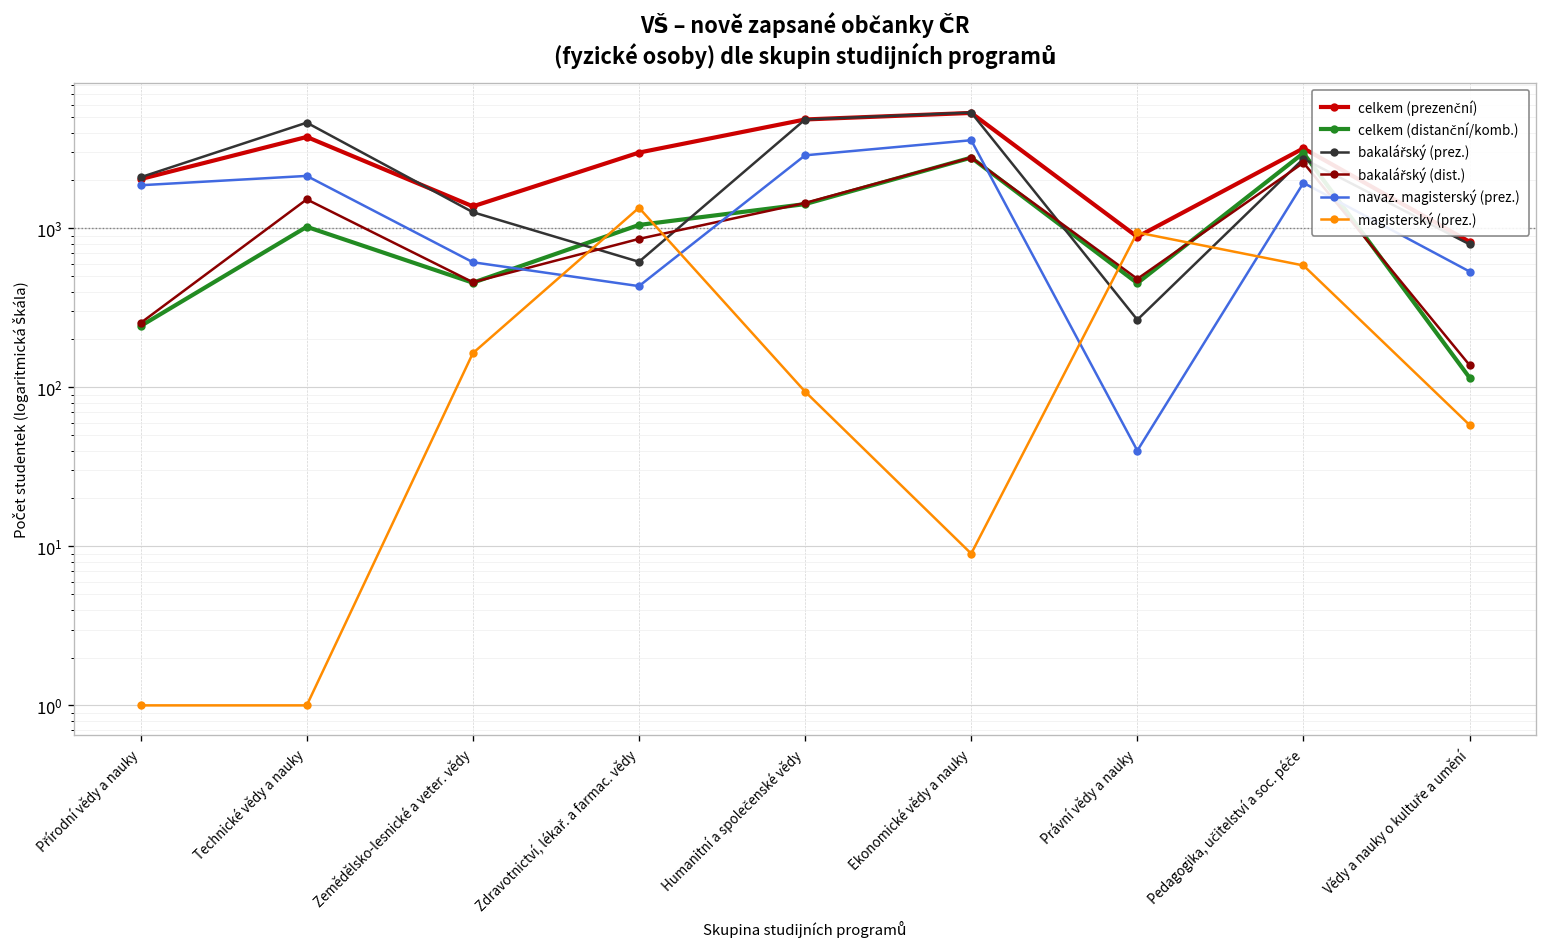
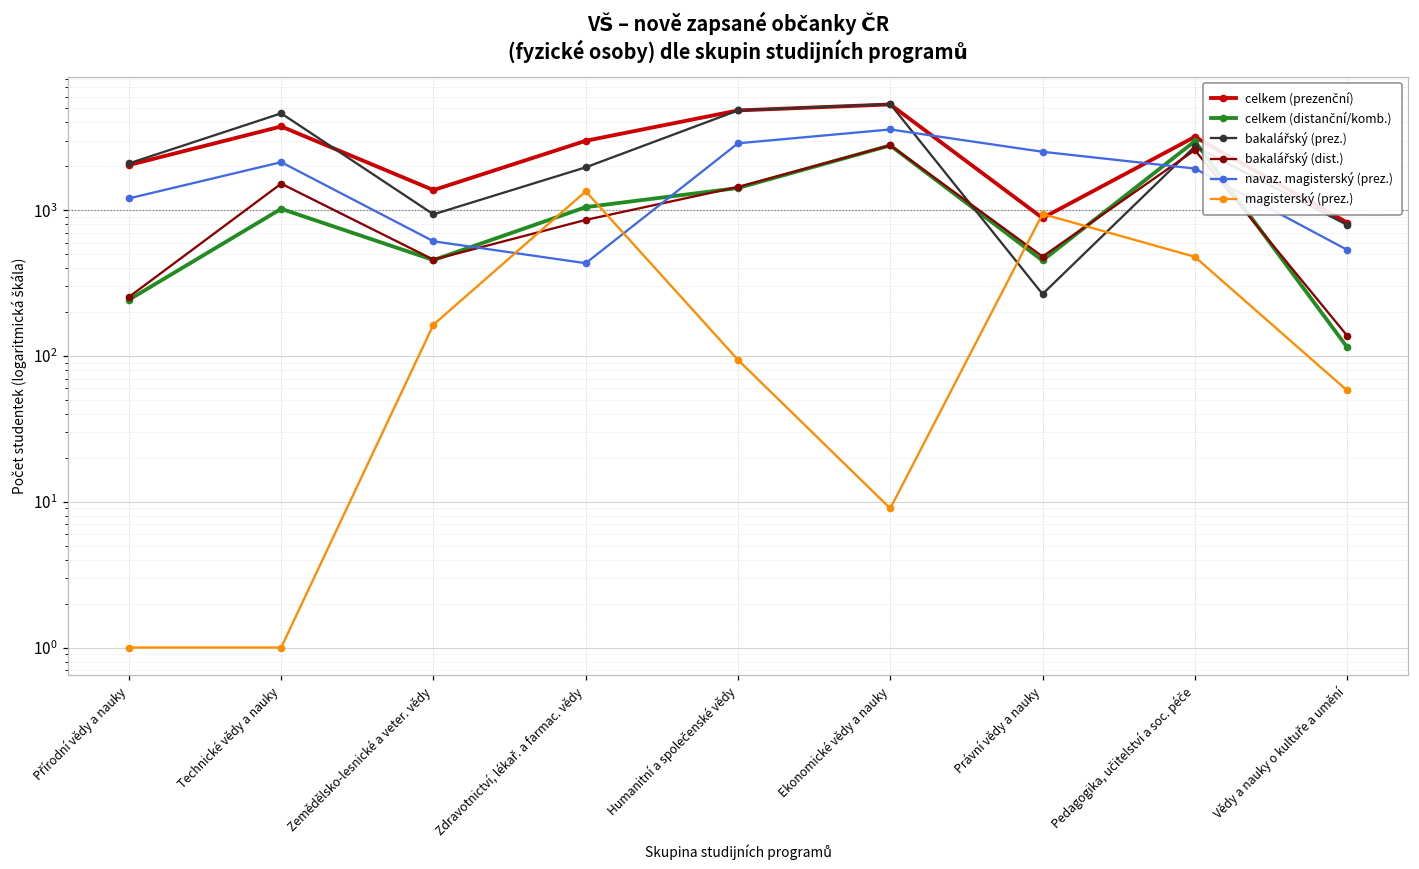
  {
    "celkem (prezenční)": {
      "Technické vědy a nauky": 3800,
      "Zemědělsko-lesnické a veter. vědy": 1400,
      "Zdravotnictví, lékař. a farmac. vědy": 3000,
      "Právní vědy a nauky": 900,
      "Pedagogika, učitelství a soc. péče": 3200
    },
    "celkem (distanční/komb.)": {
      "Technické vědy a nauky": 1000,
      "Zdravotnictví, lékař. a farmac. vědy": 1100,
      "Právní vědy a nauky": 450,
      "Pedagogika, učitelství a soc. péče": 3000,
      "Vědy a nauky o kultuře a umění": 120
    },
    "bakalářský (prez.)": {
      "Technické vědy a nauky": 4600,
-     "Zemědělsko-lesnické a veter. vědy": 1300,
-     "Zdravotnictví, lékař. a farmac. vědy": 600,
+     "Zemědělsko-lesnické a veter. vědy": 900,
+     "Zdravotnictví, lékař. a farmac. vědy": 2000,
      "Právní vědy a nauky": 270,
      "Pedagogika, učitelství a soc. péče": 2700
    },
    "bakalářský (dist.)": {
      "Technické vědy a nauky": 1500,
      "Zdravotnictví, lékař. a farmac. vědy": 900,
      "Právní vědy a nauky": 480,
      "Pedagogika, učitelství a soc. péče": 2600,
      "Vědy a nauky o kultuře a umění": 140
    },
    "navaz. magisterský (prez.)": {
-     "Přírodní vědy a nauky": 1900,
+     "Přírodní vědy a nauky": 1200,
      "Technické vědy a nauky": 2100,
      "Zemědělsko-lesnické a veter. vědy": 600,
      "Zdravotnictví, lékař. a farmac. vědy": 430,
      "Humanitní a společenské vědy": 2900,
      "Ekonomické vědy a nauky": 3600,
-     "Právní vědy a nauky": 40,
+     "Právní vědy a nauky": 2500,
      "Pedagogika, učitelství a soc. péče": 1900,
      "Vědy a nauky o kultuře a umění": 540
    },
    "magisterský (prez.)": {
      "Přírodní vědy a nauky": 1,
      "Technické vědy a nauky": 1,
      "Zemědělsko-lesnické a veter. vědy": 160,
      "Zdravotnictví, lékař. a farmac. vědy": 1300,
      "Humanitní a společenské vědy": 90,
      "Ekonomické vědy a nauky": 9,
      "Právní vědy a nauky": 900,
-     "Pedagogika, učitelství a soc. péče": 600,
+     "Pedagogika, učitelství a soc. péče": 480,
      "Vědy a nauky o kultuře a umění": 60
    }
  }
